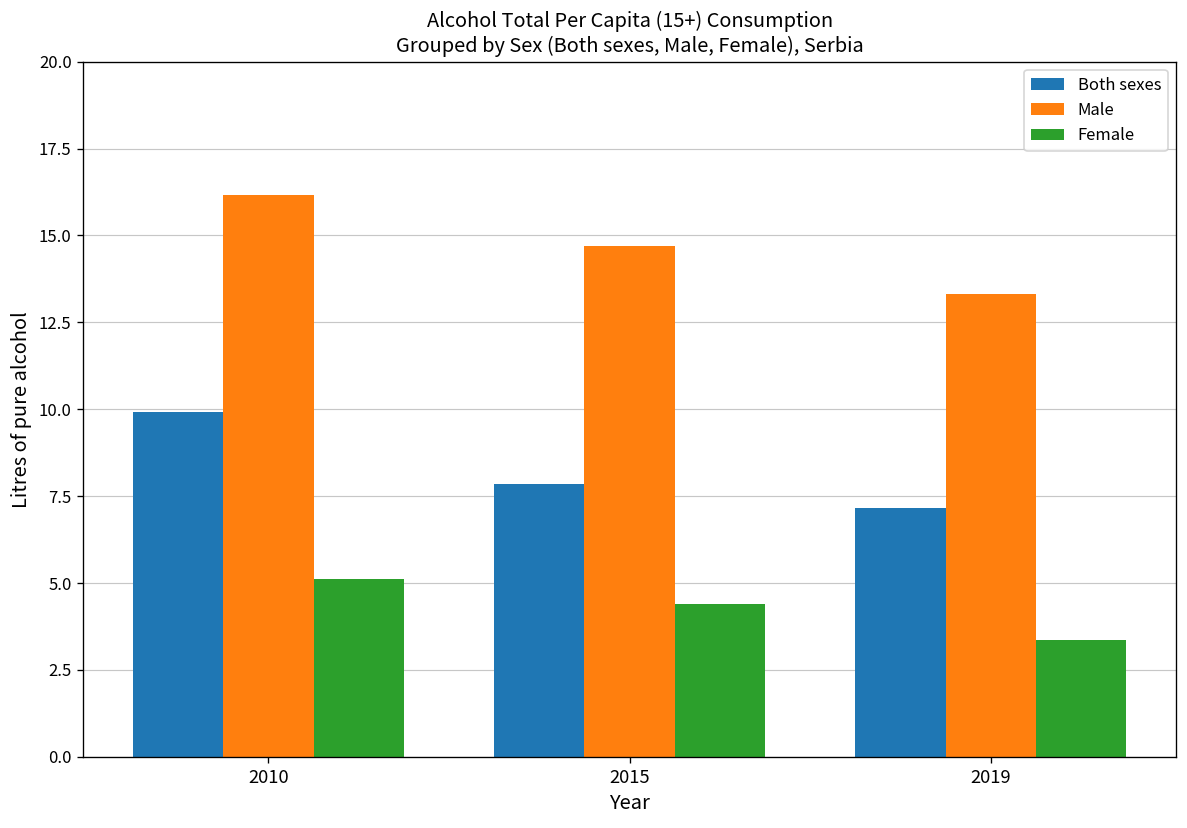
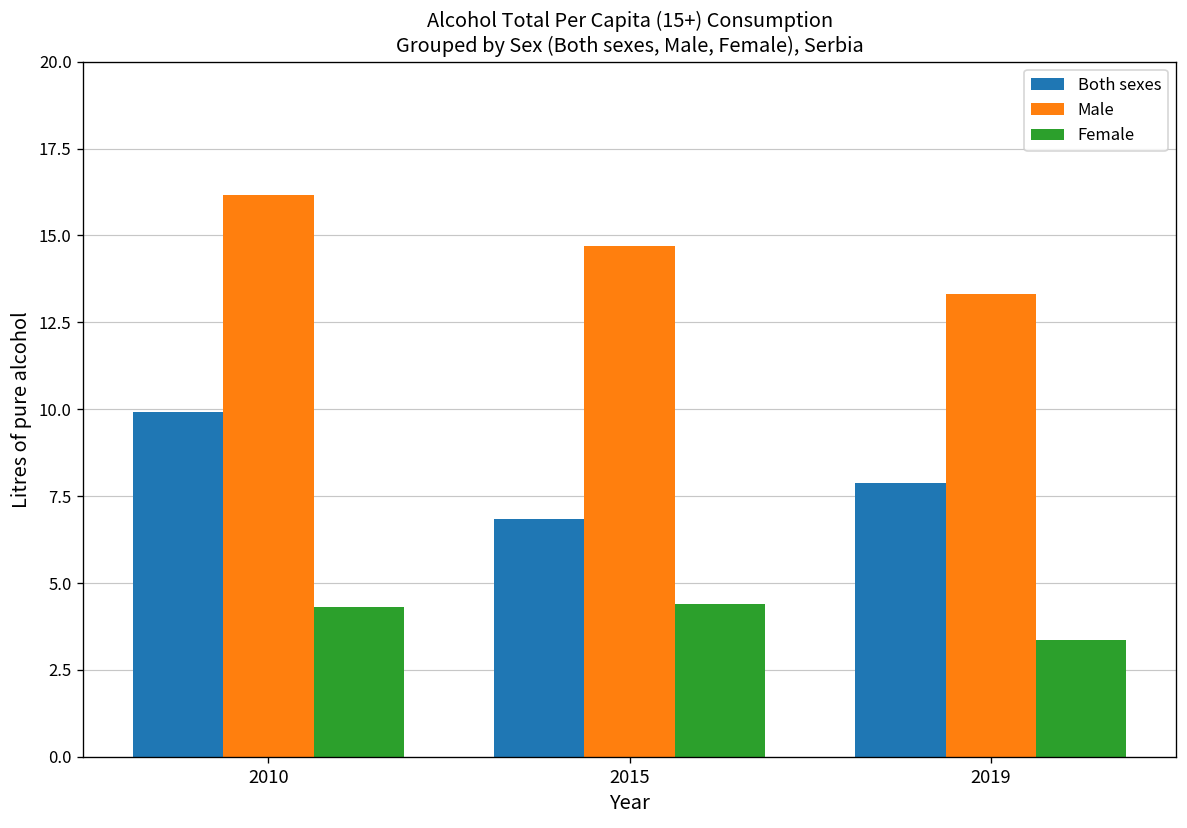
  {
    "Both sexes": {
      "2010": 9.9,
-     "2015": 7.8,
-     "2019": 7.2
+     "2015": 6.8,
+     "2019": 7.9
    },
    "Male": {
      "2010": 16.2,
      "2015": 14.7,
      "2019": 13.3
    },
    "Female": {
-     "2010": 5.1,
+     "2010": 4.3,
      "2015": 4.4,
      "2019": 3.4
    }
  }
